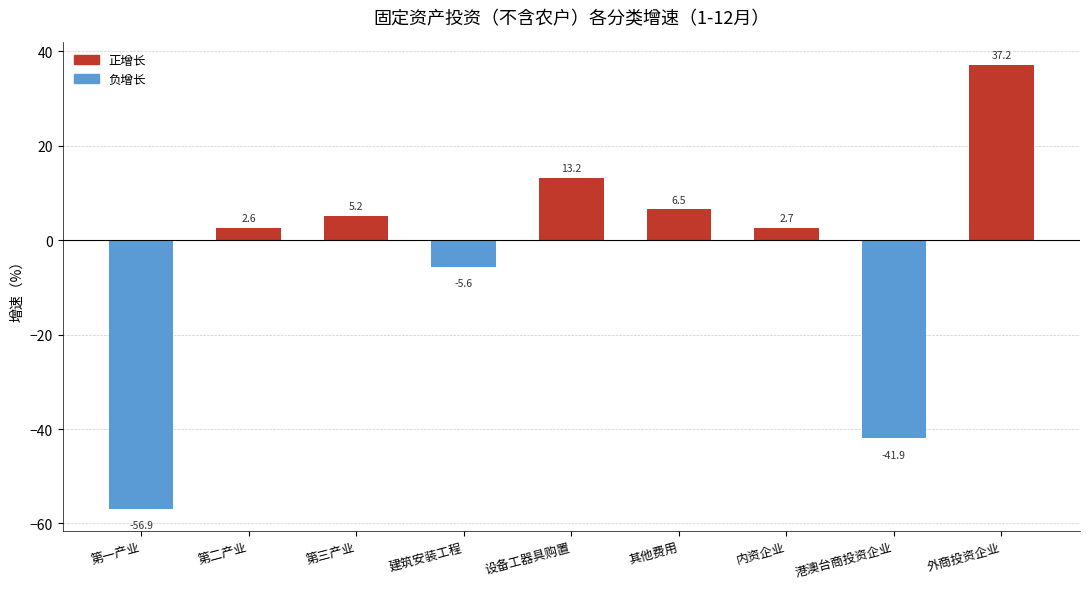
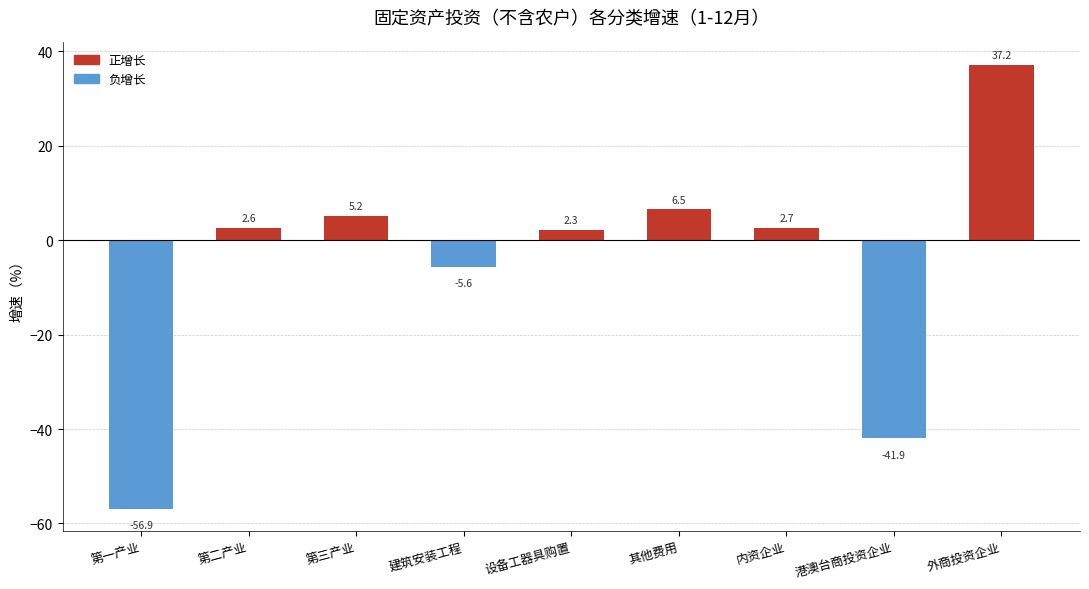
  {
    "第一产业": -56.9,
    "第二产业": 2.6,
    "第三产业": 5.2,
    "建筑安装工程": -5.6,
-   "设备工器具购置": 13.2,
+   "设备工器具购置": 2.3,
    "其他费用": 6.5,
    "内资企业": 2.7,
    "港澳台商投资企业": -41.9,
    "外商投资企业": 37.2
  }
